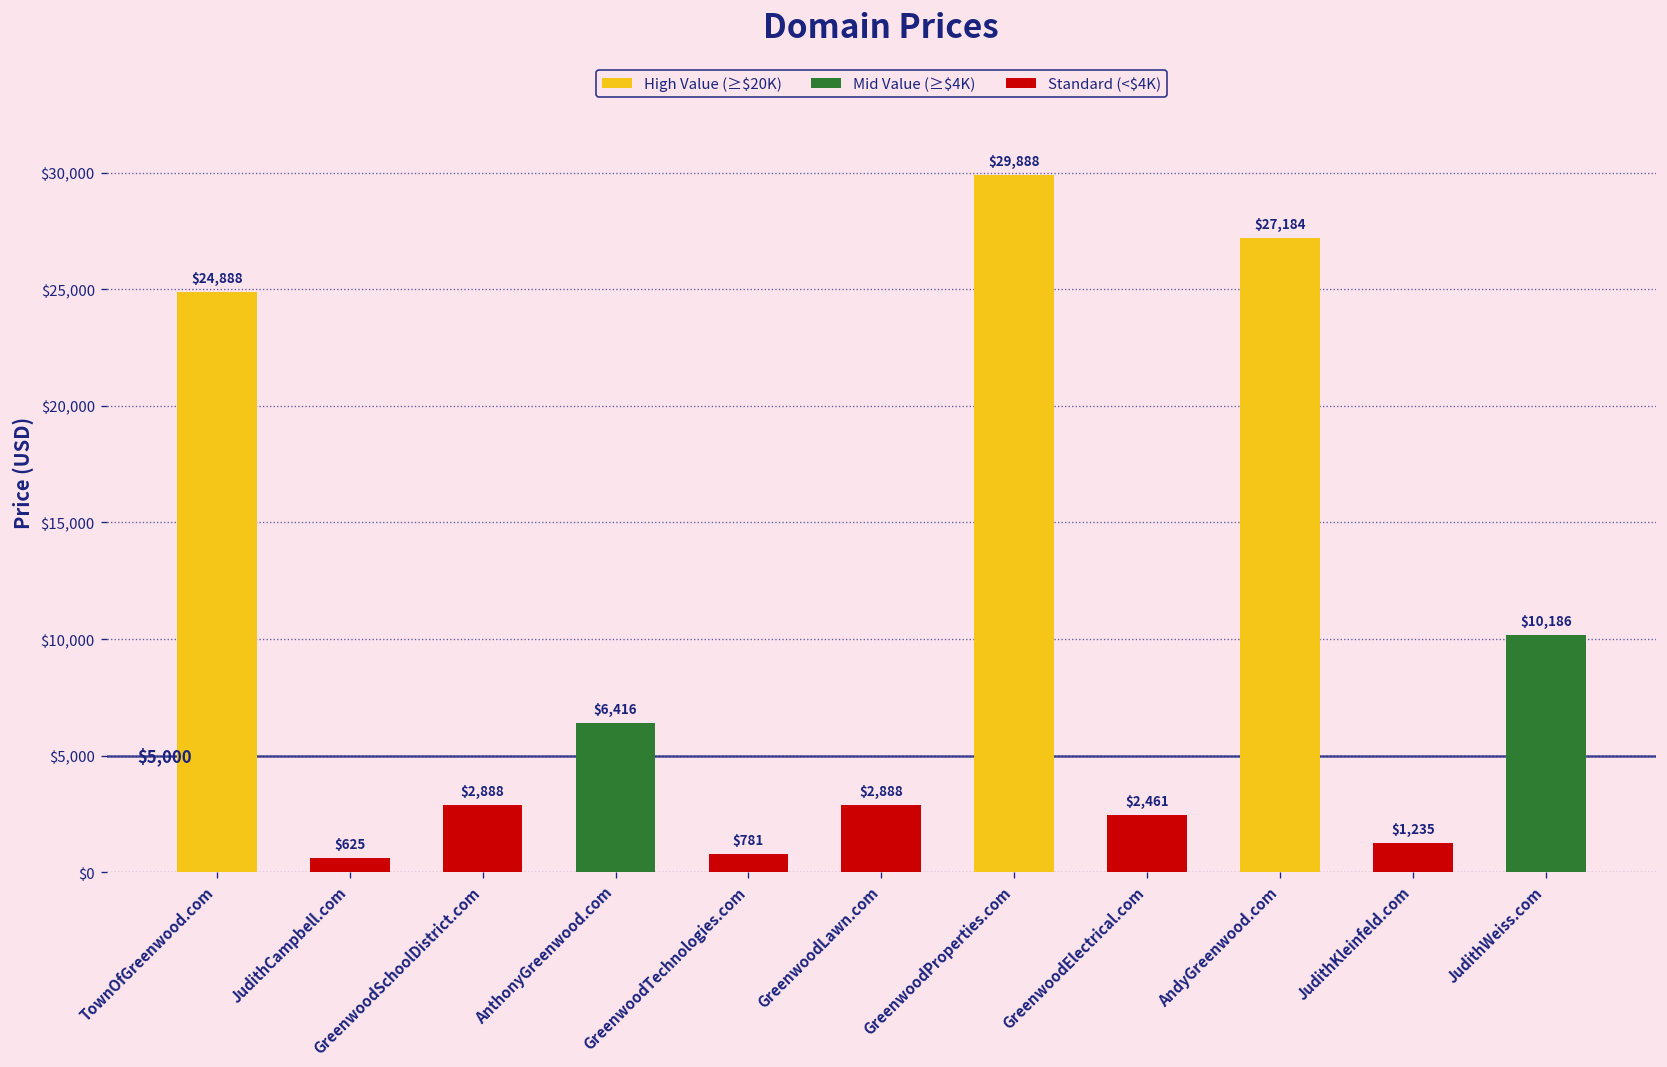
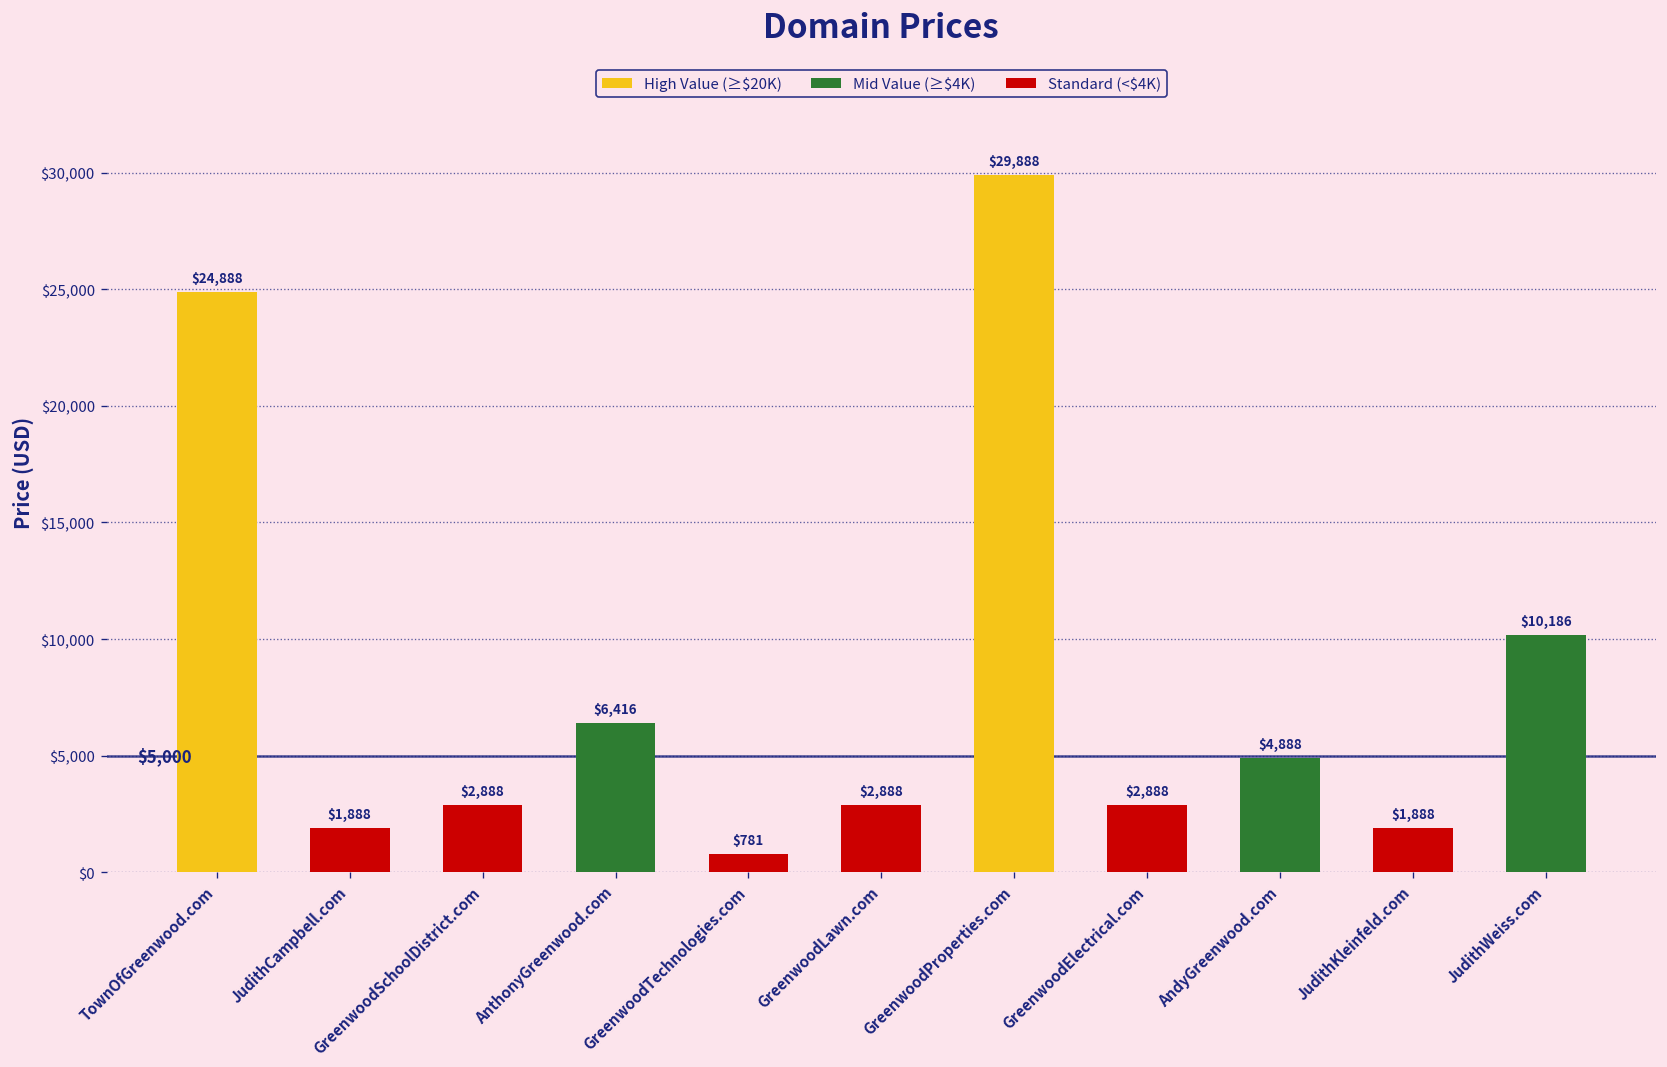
  {
    "TownOfGreenwood.com": "$24,888",
-   "JudithCampbell.com": "$625",
+   "JudithCampbell.com": "$1,888",
    "GreenwoodSchoolDistrict.com": "$2,888",
    "AnthonyGreenwood.com": "$6,416",
    "GreenwoodTechnologies.com": "$781",
    "GreenwoodLawn.com": "$2,888",
    "GreenwoodProperties.com": "$29,888",
-   "GreenwoodElectrical.com": "$2,461",
-   "AndyGreenwood.com": "$27,184",
-   "JudithKleinfeld.com": "$1,235",
+   "GreenwoodElectrical.com": "$2,888",
+   "AndyGreenwood.com": "$4,888",
+   "JudithKleinfeld.com": "$1,888",
    "JudithWeiss.com": "$10,186"
  }
